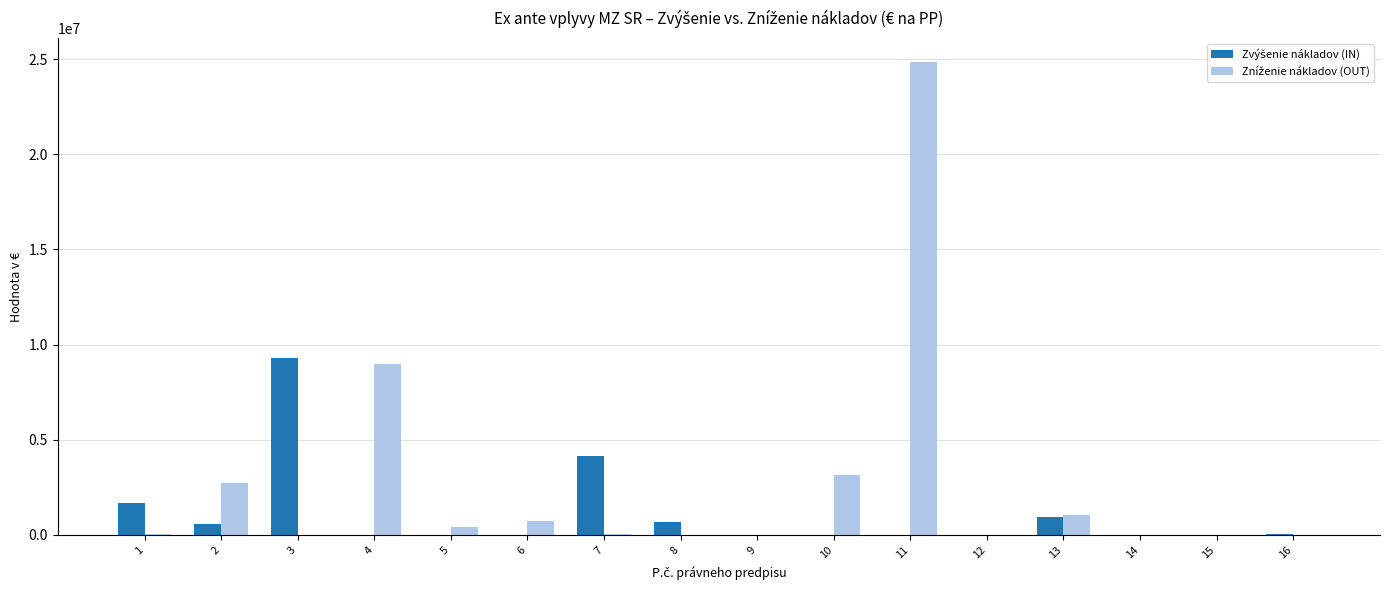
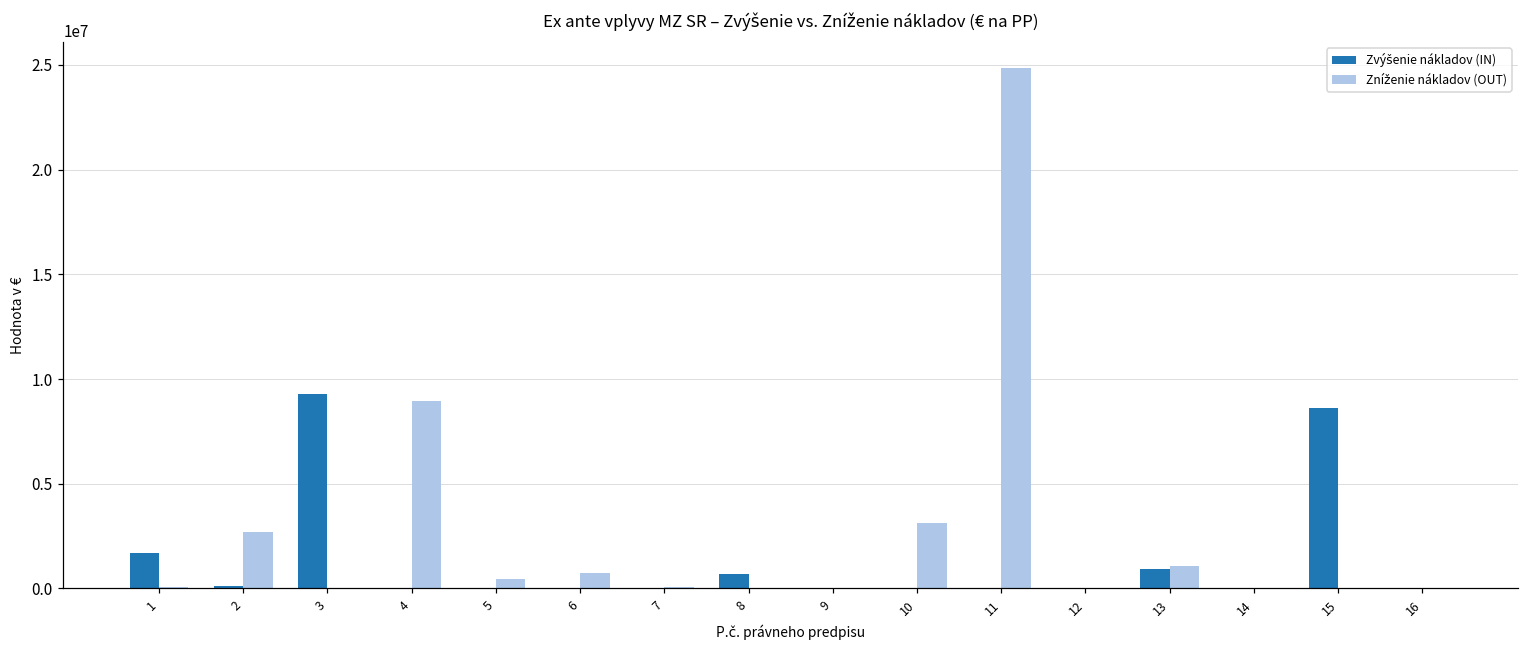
  {
    "Zvýšenie nákladov (IN)": {
      "1": 1700000,
-     "2": 600000,
+     "2": 100000,
      "3": 9300000,
      "4": 0,
      "5": 0,
      "6": 0,
-     "7": 4200000,
+     "7": 0,
      "8": 700000,
      "10": 0,
      "11": 0,
      "13": 900000,
-     "15": 0
+     "15": 8600000
    },
    "Zníženie nákladov (OUT)": {
      "2": 2700000,
      "3": 0,
      "4": 9000000,
      "5": 400000,
      "6": 700000,
      "8": 0,
      "10": 3100000,
      "11": 24900000,
      "13": 1100000,
      "14": 0,
      "16": 0
    }
  }
